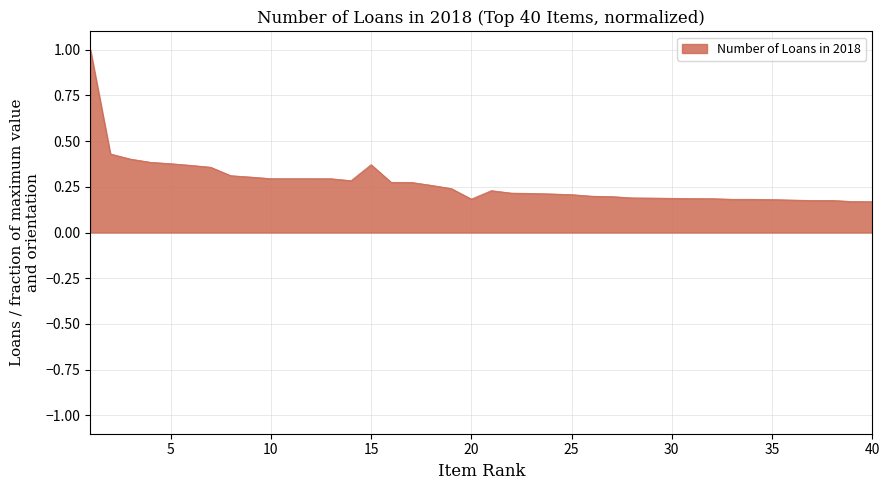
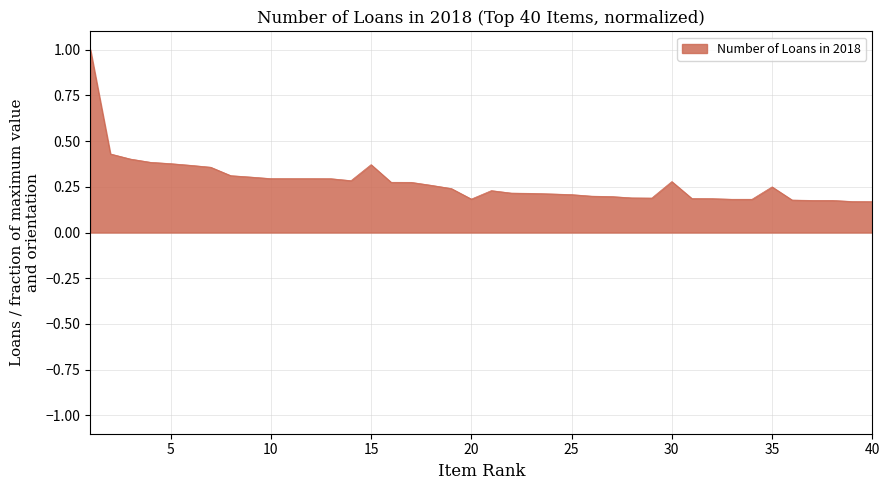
  {
    "5": 0.38,
    "10": 0.29,
    "15": 0.37,
    "20": 0.18,
    "25": 0.21,
-   "30": 0.19,
-   "35": 0.18,
+   "30": 0.28,
+   "35": 0.25,
    "40": 0.17
  }
